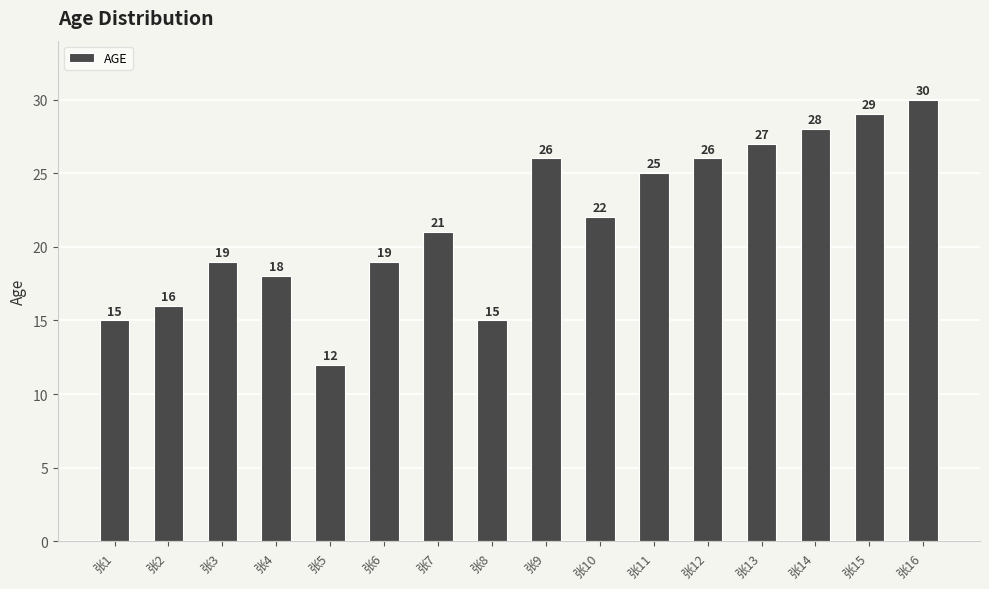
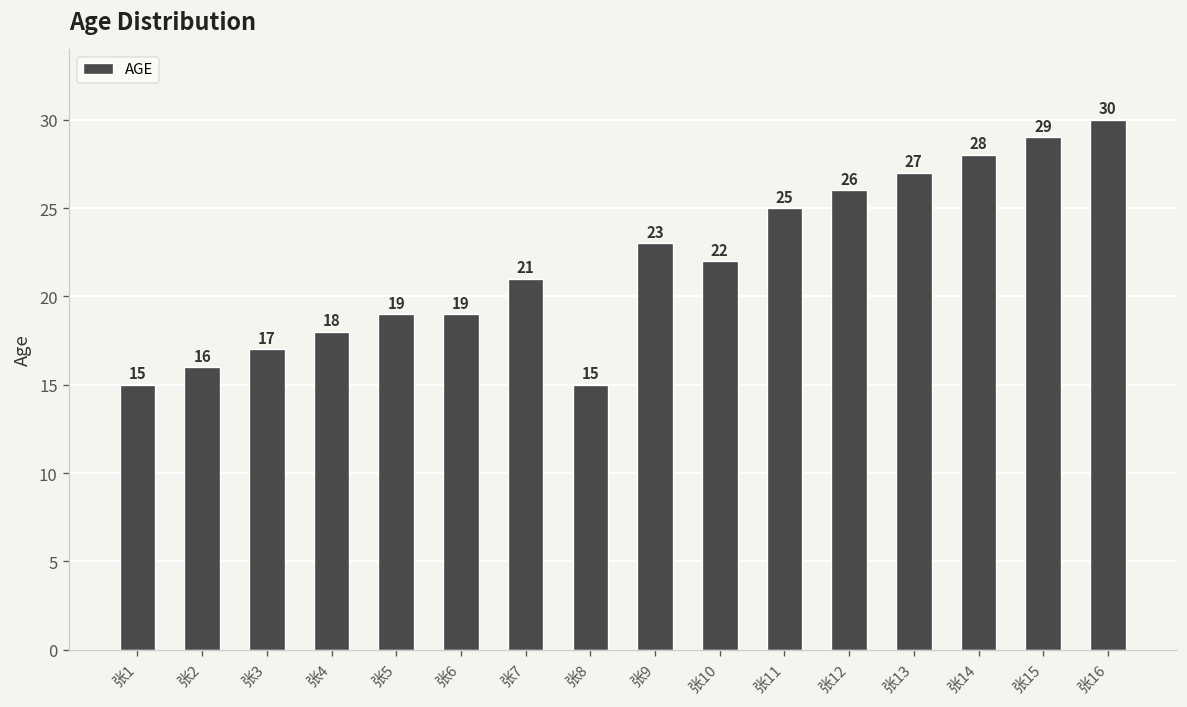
  {
    "张1": 15,
    "张2": 16,
-   "张3": 19,
+   "张3": 17,
    "张4": 18,
-   "张5": 12,
+   "张5": 19,
    "张6": 19,
    "张7": 21,
    "张8": 15,
-   "张9": 26,
+   "张9": 23,
    "张10": 22,
    "张11": 25,
    "张12": 26,
    "张13": 27,
    "张14": 28,
    "张15": 29,
    "张16": 30
  }
